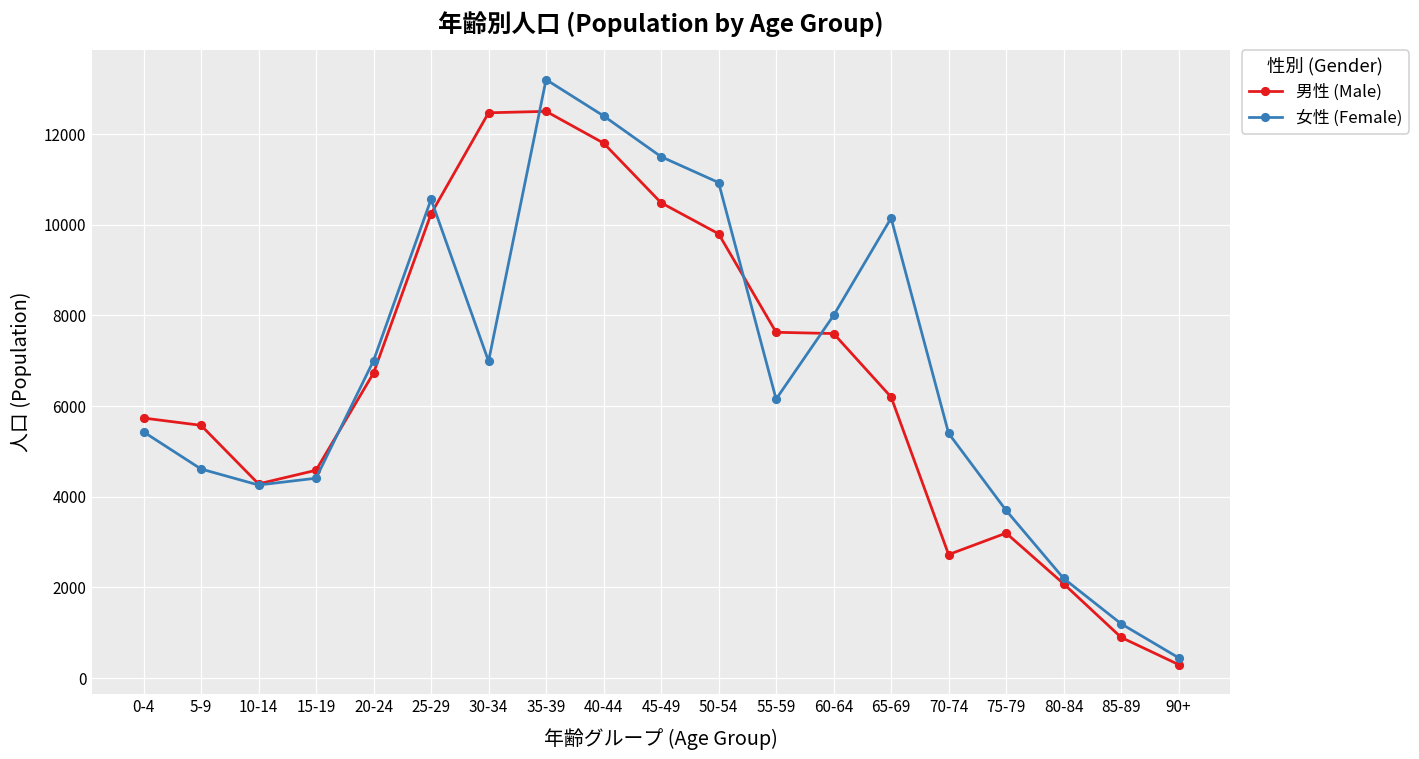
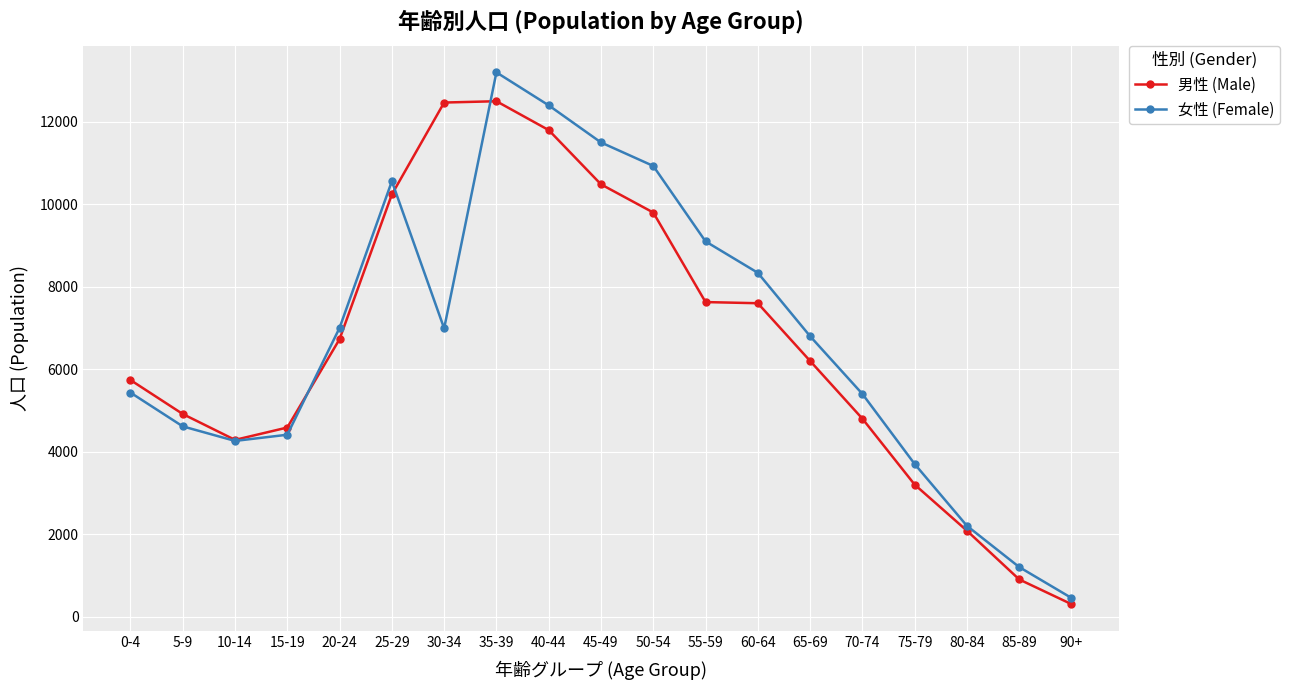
  {
    "男性 (Male)": {
      "0-4": 5700,
-     "5-9": 5600,
+     "5-9": 4900,
      "15-19": 4600,
      "20-24": 6700,
      "25-29": 10200,
      "30-34": 12500,
      "35-39": 12500,
      "40-44": 11800,
      "45-49": 10500,
      "50-54": 9800,
      "55-59": 7600,
      "60-64": 7600,
      "65-69": 6200,
-     "70-74": 2700,
+     "70-74": 4800,
      "75-79": 3200,
      "80-84": 2100,
      "85-89": 900,
      "90+": 300
    },
    "女性 (Female)": {
      "0-4": 5400,
      "5-9": 4600,
      "15-19": 4400,
      "20-24": 7000,
      "25-29": 10600,
      "30-34": 7000,
      "35-39": 13200,
      "40-44": 12400,
      "45-49": 11500,
      "50-54": 10900,
-     "55-59": 6200,
-     "60-64": 8000,
-     "65-69": 10100,
+     "55-59": 9100,
+     "60-64": 8300,
+     "65-69": 6800,
      "70-74": 5400,
      "75-79": 3700,
      "80-84": 2200,
      "85-89": 1200,
      "90+": 500
    }
  }
